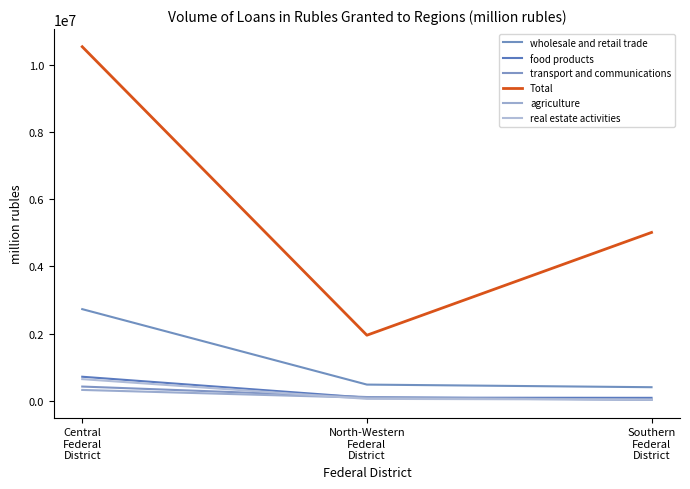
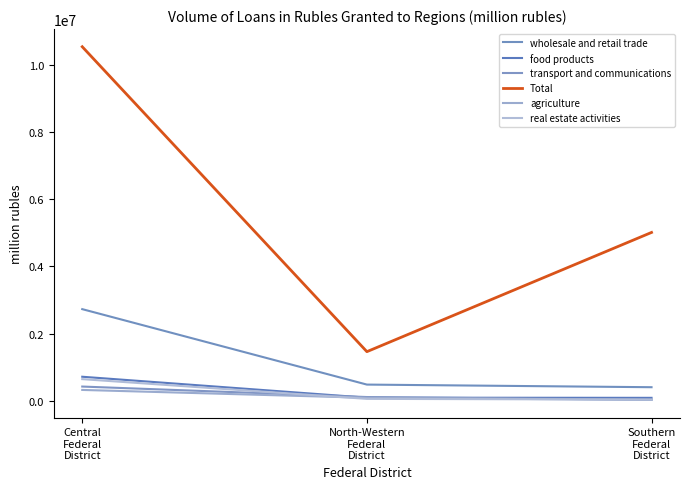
  {
    "Total": {
      "Central Federal District": 10500000,
-     "North-Western Federal District": 2000000,
+     "North-Western Federal District": 1500000,
      "Southern Federal District": 5000000
    }
  }
